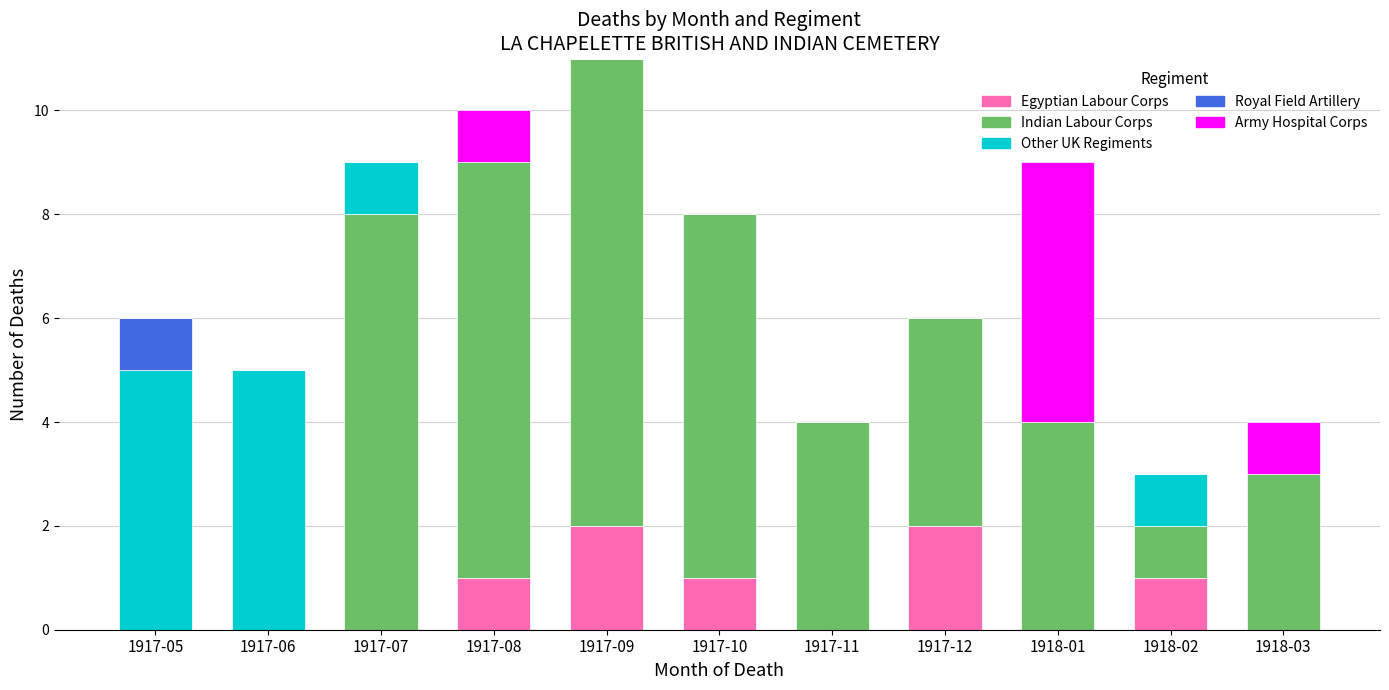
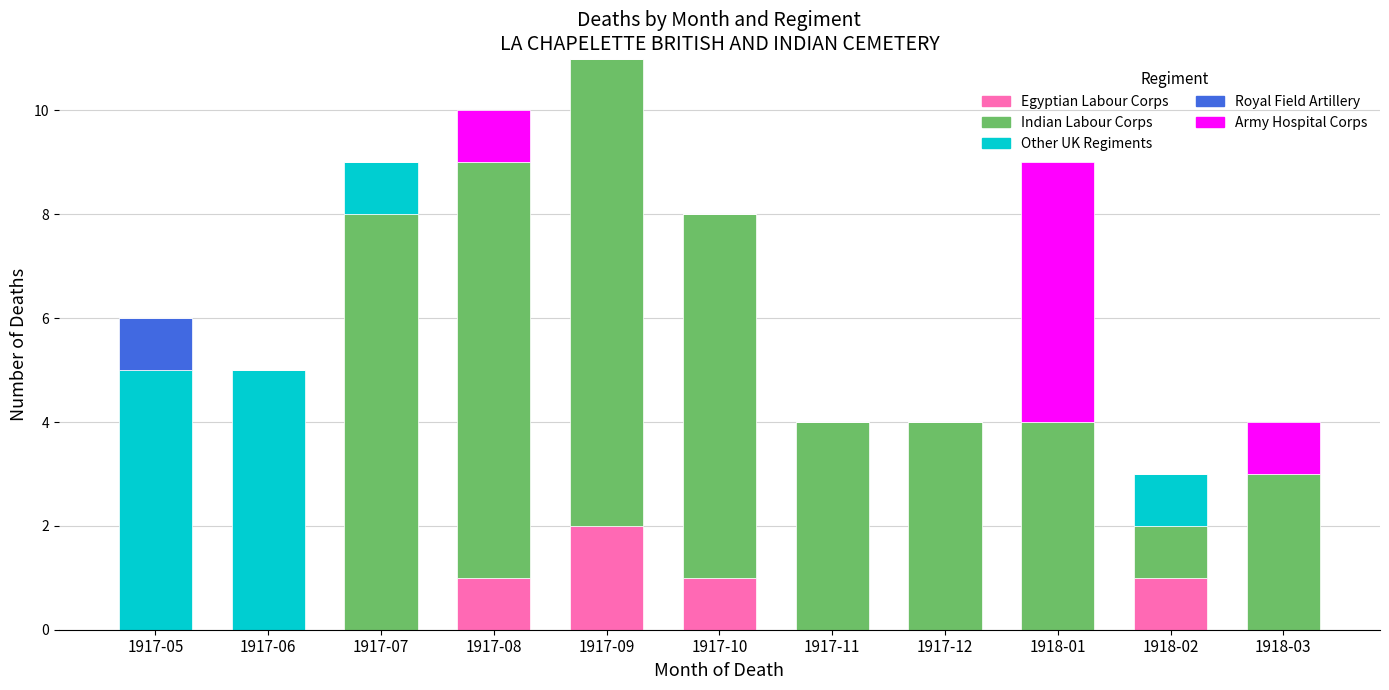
  {
    "Egyptian Labour Corps": {
      "1917-05": 0,
      "1917-06": 0,
      "1917-07": 0,
      "1917-08": 1,
      "1917-09": 2,
      "1917-10": 1,
      "1917-11": 0,
-     "1917-12": 2,
+     "1917-12": 0,
      "1918-01": 0,
      "1918-02": 1,
      "1918-03": 0
    },
    "Indian Labour Corps": {
      "1917-05": 0,
      "1917-06": 0,
      "1917-07": 8,
      "1917-08": 8,
      "1917-09": 9,
      "1917-10": 7,
      "1917-11": 4,
      "1917-12": 4,
      "1918-01": 4,
      "1918-02": 1,
      "1918-03": 3
    },
    "Other UK Regiments": {
      "1917-05": 5,
      "1917-06": 5,
      "1917-07": 1,
      "1917-08": 0,
      "1917-09": 0,
      "1917-10": 0,
      "1917-11": 0,
      "1917-12": 0,
      "1918-01": 0,
      "1918-02": 1,
      "1918-03": 0
    },
    "Royal Field Artillery": {
      "1917-05": 1,
      "1917-06": 0,
      "1917-07": 0,
      "1917-08": 0,
      "1917-09": 0,
      "1917-10": 0,
      "1917-11": 0,
      "1917-12": 0,
      "1918-01": 0,
      "1918-02": 0,
      "1918-03": 0
    },
    "Army Hospital Corps": {
      "1917-05": 0,
      "1917-06": 0,
      "1917-07": 0,
      "1917-08": 1,
      "1917-09": 0,
      "1917-10": 0,
      "1917-11": 0,
      "1917-12": 0,
      "1918-01": 5,
      "1918-02": 0,
      "1918-03": 1
    }
  }
